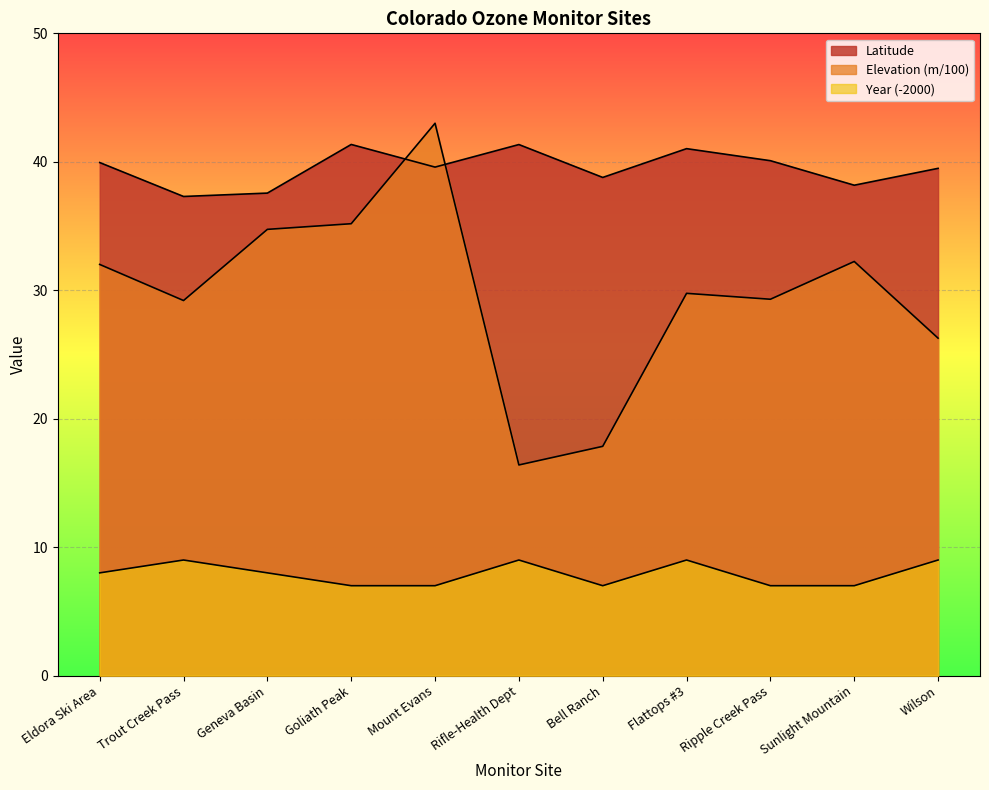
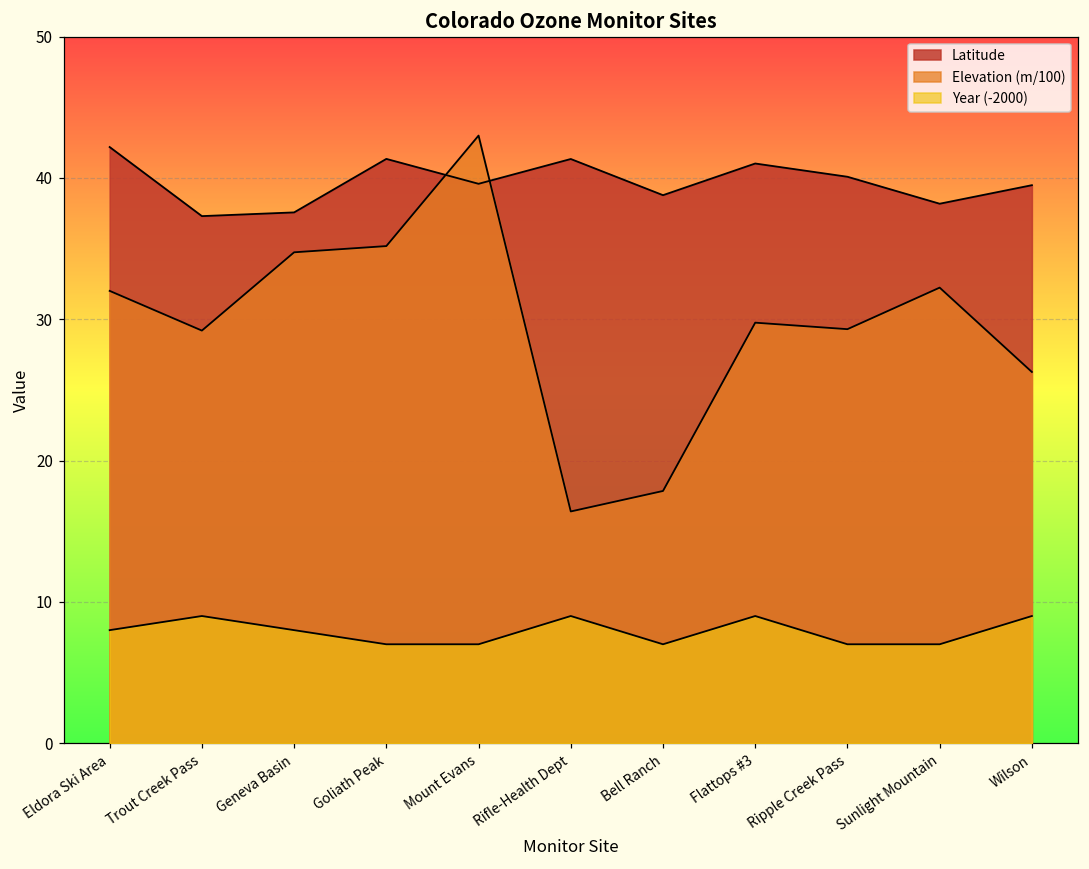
  {
    "Latitude": {
-     "Eldora Ski Area": 39.9,
+     "Eldora Ski Area": 42.2,
      "Trout Creek Pass": 37.3,
      "Geneva Basin": 37.6,
      "Goliath Peak": 41.3,
      "Mount Evans": 39.6,
      "Rifle-Health Dept": 41.3,
      "Bell Ranch": 38.8,
      "Flattops #3": 41.0,
      "Ripple Creek Pass": 40.1,
      "Sunlight Mountain": 38.2,
      "Wilson": 39.5
    },
    "Elevation (m/100)": {
      "Eldora Ski Area": 32.0,
      "Trout Creek Pass": 29.2,
      "Geneva Basin": 34.7,
      "Goliath Peak": 35.2,
      "Mount Evans": 43.0,
      "Rifle-Health Dept": 16.4,
      "Bell Ranch": 17.9,
      "Flattops #3": 29.8,
      "Ripple Creek Pass": 29.3,
      "Sunlight Mountain": 32.2,
      "Wilson": 26.3
    },
    "Year (-2000)": {
      "Eldora Ski Area": 8.0,
      "Trout Creek Pass": 9.0,
      "Geneva Basin": 8.0,
      "Goliath Peak": 7.0,
      "Mount Evans": 7.0,
      "Rifle-Health Dept": 9.0,
      "Bell Ranch": 7.0,
      "Flattops #3": 9.0,
      "Ripple Creek Pass": 7.0,
      "Sunlight Mountain": 7.0,
      "Wilson": 9.0
    }
  }
